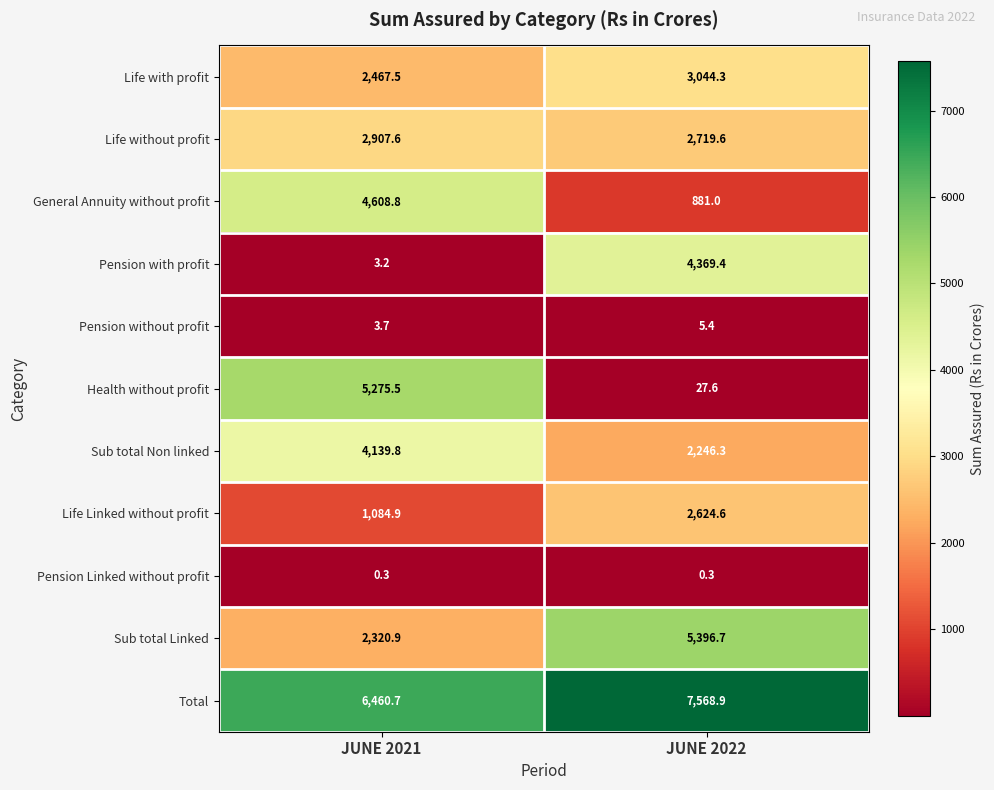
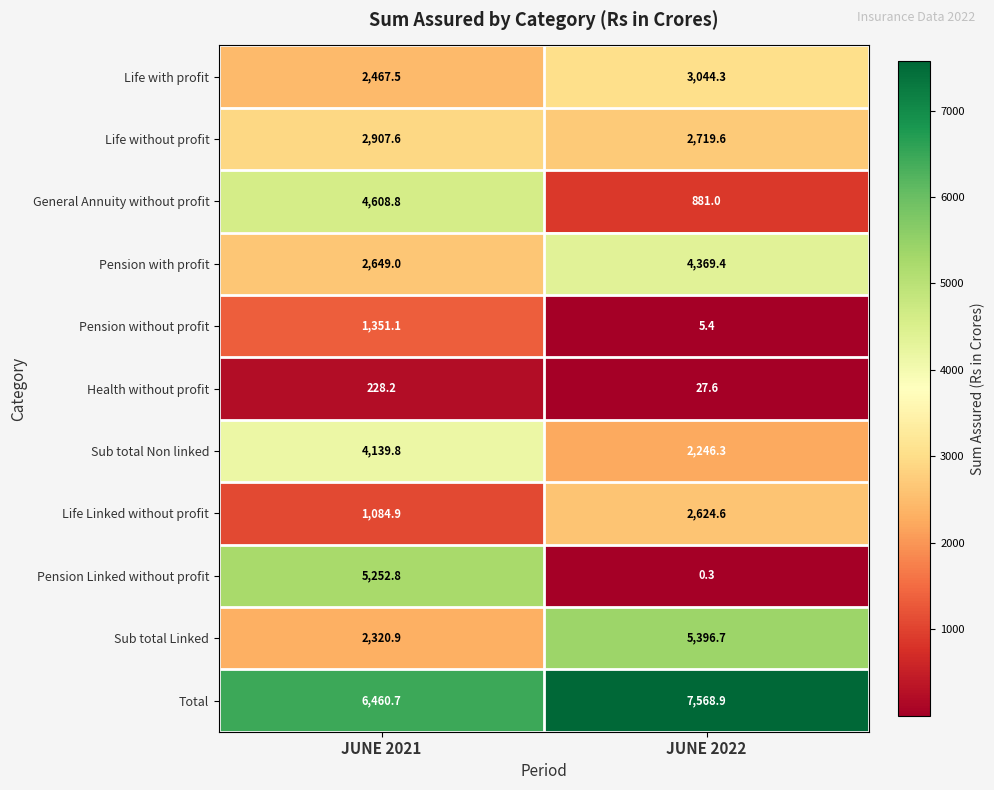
  {
    "Life with profit": {
      "JUNE 2021": "2,467.5",
      "JUNE 2022": "3,044.3"
    },
    "Life without profit": {
      "JUNE 2021": "2,907.6",
      "JUNE 2022": "2,719.6"
    },
    "General Annuity without profit": {
      "JUNE 2021": "4,608.8",
      "JUNE 2022": "881.0"
    },
    "Pension with profit": {
-     "JUNE 2021": "3.2",
+     "JUNE 2021": "2,649.0",
      "JUNE 2022": "4,369.4"
    },
    "Pension without profit": {
-     "JUNE 2021": "3.7",
+     "JUNE 2021": "1,351.1",
      "JUNE 2022": "5.4"
    },
    "Health without profit": {
-     "JUNE 2021": "5,275.5",
+     "JUNE 2021": "228.2",
      "JUNE 2022": "27.6"
    },
    "Sub total Non linked": {
      "JUNE 2021": "4,139.8",
      "JUNE 2022": "2,246.3"
    },
    "Life Linked without profit": {
      "JUNE 2021": "1,084.9",
      "JUNE 2022": "2,624.6"
    },
    "Pension Linked without profit": {
-     "JUNE 2021": "0.3",
+     "JUNE 2021": "5,252.8",
      "JUNE 2022": "0.3"
    },
    "Sub total Linked": {
      "JUNE 2021": "2,320.9",
      "JUNE 2022": "5,396.7"
    },
    "Total": {
      "JUNE 2021": "6,460.7",
      "JUNE 2022": "7,568.9"
    }
  }
